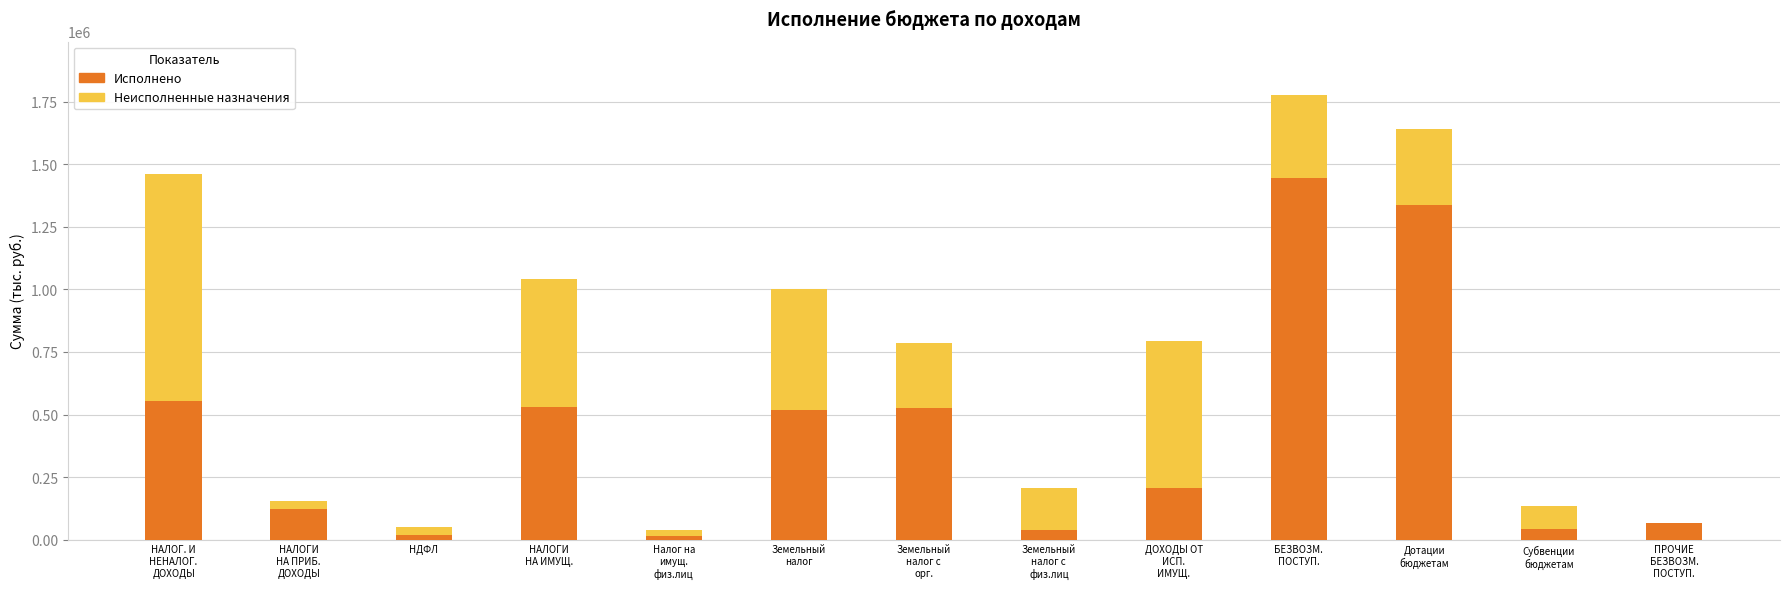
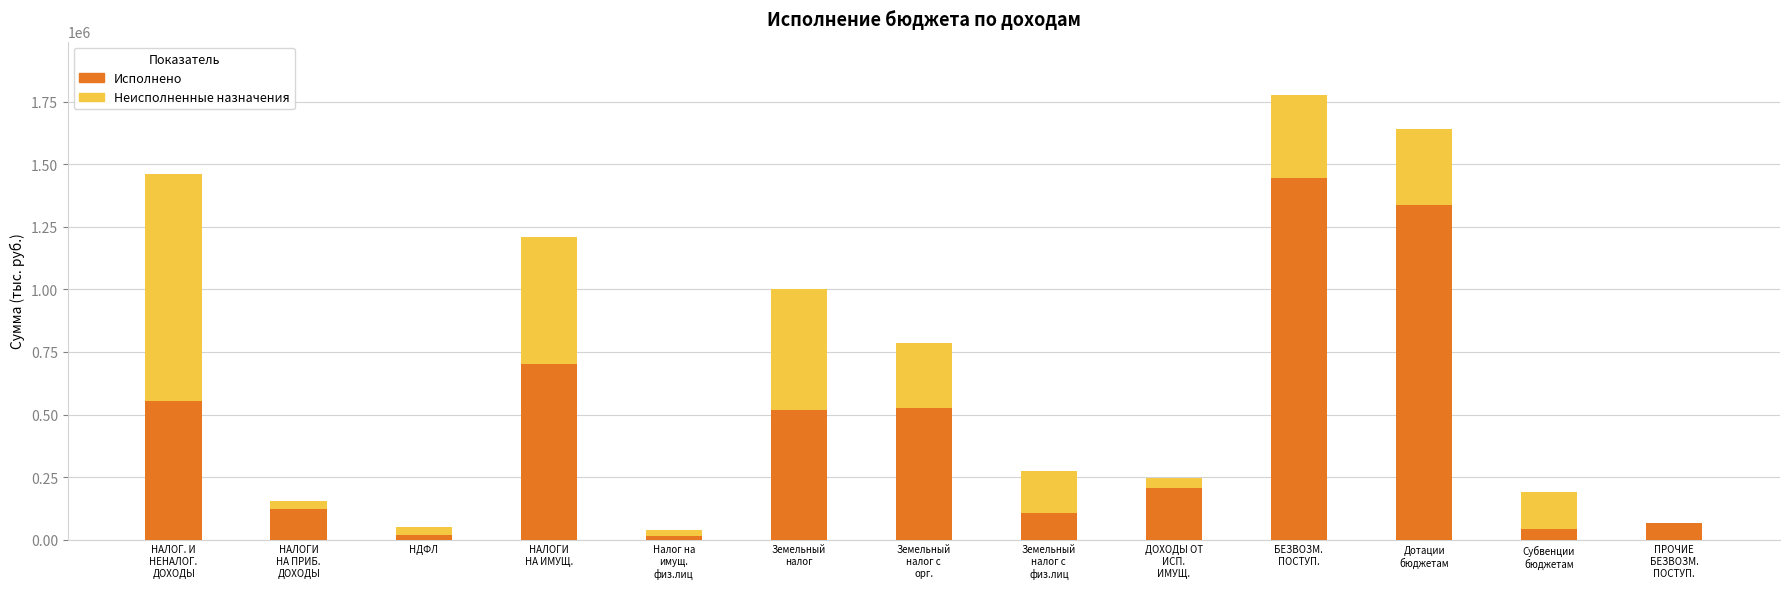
  {
    "Исполнено": {
      "НАЛОГ. И НЕНАЛОГ. ДОХОДЫ": 550000,
      "НАЛОГИ НА ПРИБ. ДОХОДЫ": 120000,
      "НДФЛ": 20000,
-     "НАЛОГИ НА ИМУЩ.": 530000,
+     "НАЛОГИ НА ИМУЩ.": 700000,
      "Налог на имущ. физ.лиц": 10000,
      "Земельный налог": 520000,
      "Земельный налог с орг.": 530000,
-     "Земельный налог с физ.лиц": 40000,
+     "Земельный налог с физ.лиц": 110000,
      "ДОХОДЫ ОТ ИСП. ИМУЩ.": 210000,
      "БЕЗВОЗМ. ПОСТУП.": 1450000,
      "Дотации бюджетам": 1340000,
      "Субвенции бюджетам": 40000,
      "ПРОЧИЕ БЕЗВОЗМ. ПОСТУП.": 70000
    },
    "Неисполненные назначения": {
      "НАЛОГ. И НЕНАЛОГ. ДОХОДЫ": 910000,
      "НАЛОГИ НА ПРИБ. ДОХОДЫ": 30000,
      "НДФЛ": 30000,
      "НАЛОГИ НА ИМУЩ.": 510000,
      "Налог на имущ. физ.лиц": 30000,
      "Земельный налог": 480000,
      "Земельный налог с орг.": 260000,
      "Земельный налог с физ.лиц": 170000,
-     "ДОХОДЫ ОТ ИСП. ИМУЩ.": 590000,
+     "ДОХОДЫ ОТ ИСП. ИМУЩ.": 40000,
      "БЕЗВОЗМ. ПОСТУП.": 330000,
      "Дотации бюджетам": 300000,
-     "Субвенции бюджетам": 90000,
+     "Субвенции бюджетам": 150000,
      "ПРОЧИЕ БЕЗВОЗМ. ПОСТУП.": 0
    }
  }
